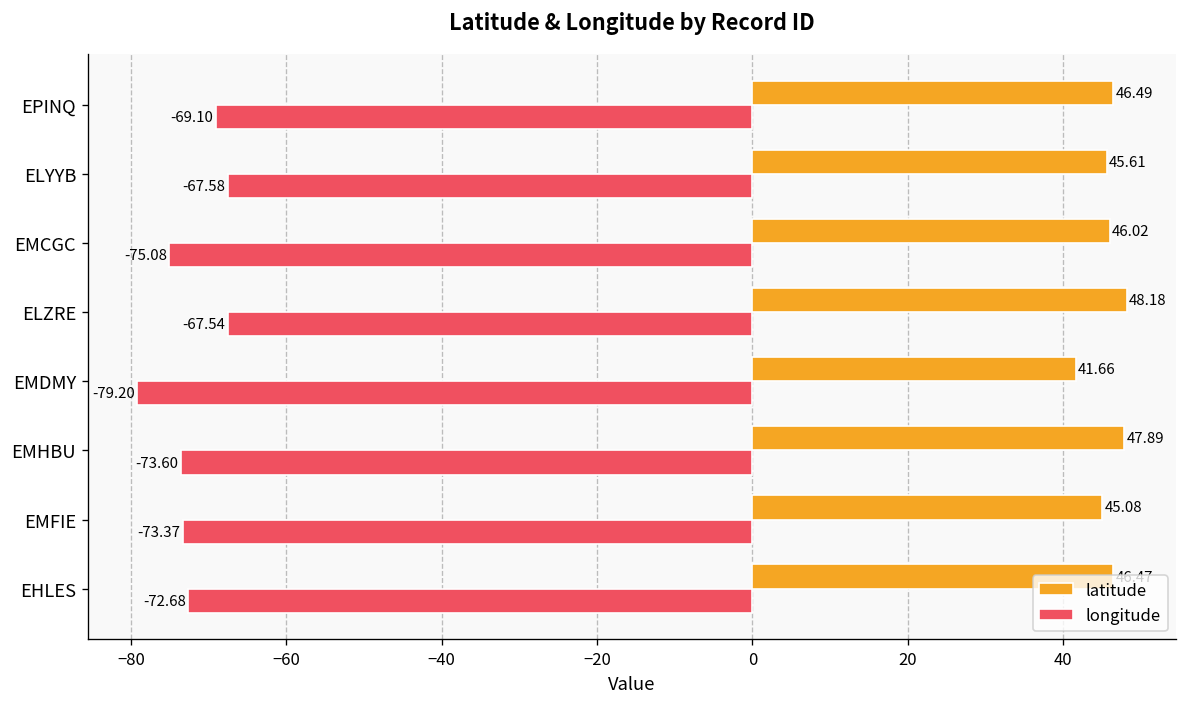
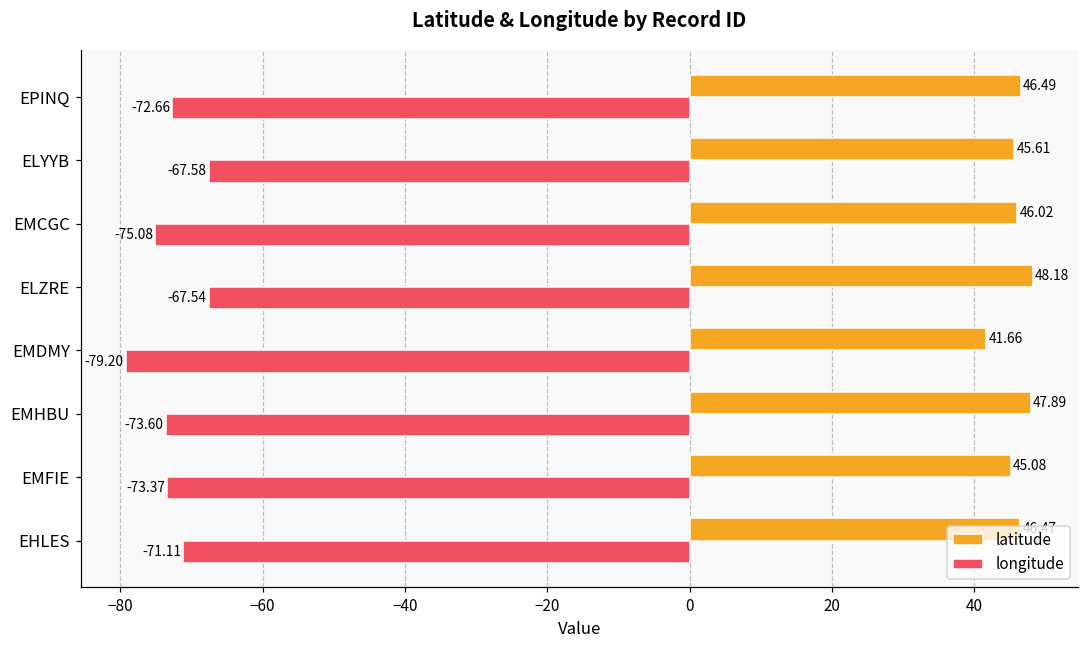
  {
    "latitude": {
      "EPINQ": 46.49,
      "ELYYB": 45.61,
      "EMCGC": 46.02,
      "ELZRE": 48.18,
      "EMDMY": 41.66,
      "EMHBU": 47.89,
      "EMFIE": 45.08
    },
    "longitude": {
-     "EPINQ": -69.10,
+     "EPINQ": -72.66,
      "ELYYB": -67.58,
      "EMCGC": -75.08,
      "ELZRE": -67.54,
      "EMDMY": -79.20,
      "EMHBU": -73.60,
      "EMFIE": -73.37,
-     "EHLES": -72.68
+     "EHLES": -71.11
    }
  }
